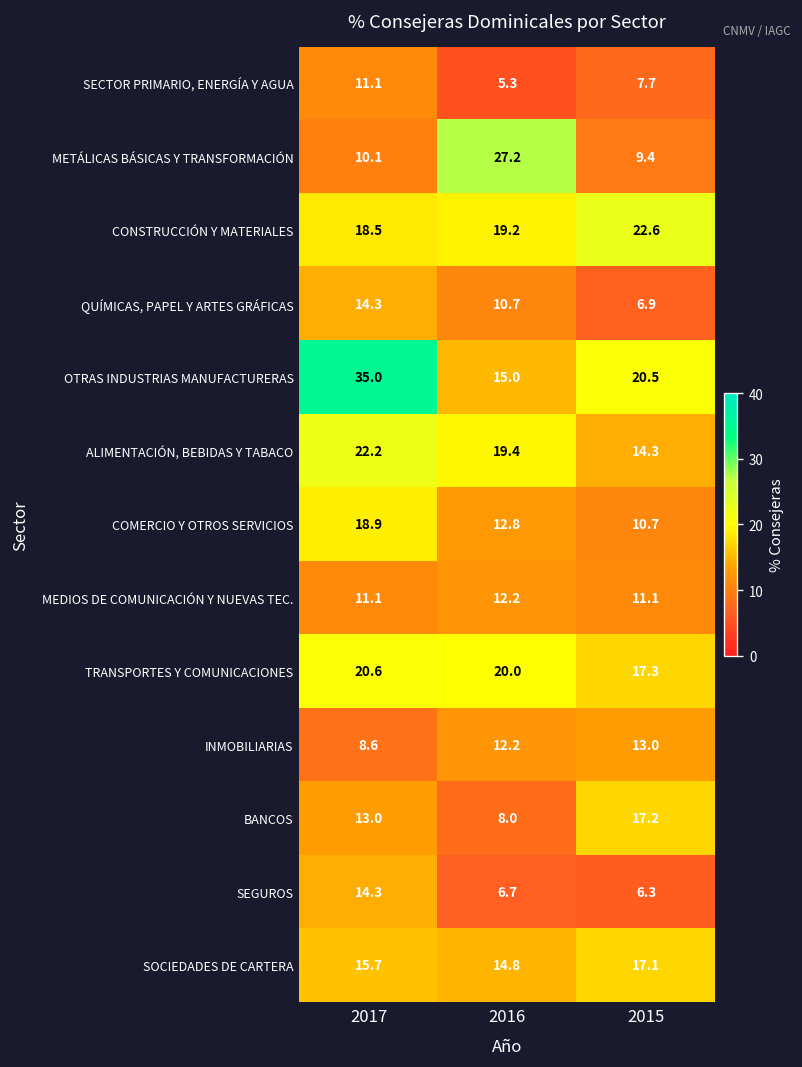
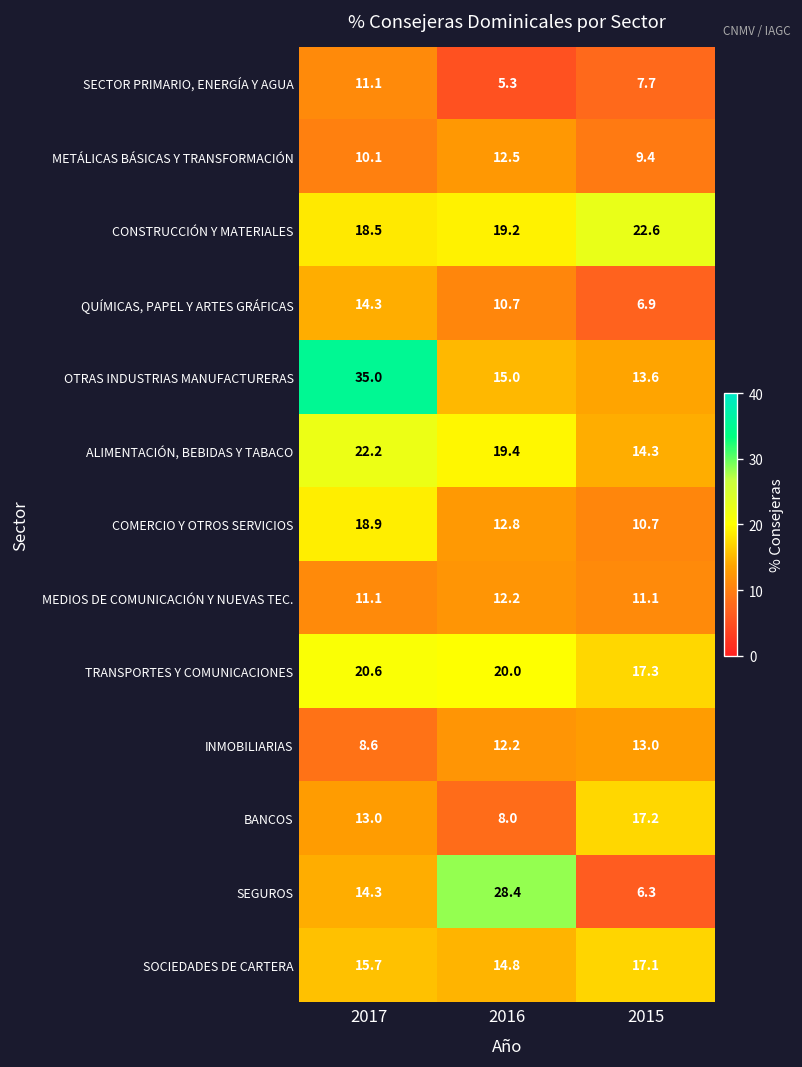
  {
    "SECTOR PRIMARIO, ENERGÍA Y AGUA": {
      "2017": 11.1,
      "2016": 5.3,
      "2015": 7.7
    },
    "METÁLICAS BÁSICAS Y TRANSFORMACIÓN": {
      "2017": 10.1,
-     "2016": 27.2,
+     "2016": 12.5,
      "2015": 9.4
    },
    "CONSTRUCCIÓN Y MATERIALES": {
      "2017": 18.5,
      "2016": 19.2,
      "2015": 22.6
    },
    "QUÍMICAS, PAPEL Y ARTES GRÁFICAS": {
      "2017": 14.3,
      "2016": 10.7,
      "2015": 6.9
    },
    "OTRAS INDUSTRIAS MANUFACTURERAS": {
      "2017": 35.0,
      "2016": 15.0,
-     "2015": 20.5
+     "2015": 13.6
    },
    "ALIMENTACIÓN, BEBIDAS Y TABACO": {
      "2017": 22.2,
      "2016": 19.4,
      "2015": 14.3
    },
    "COMERCIO Y OTROS SERVICIOS": {
      "2017": 18.9,
      "2016": 12.8,
      "2015": 10.7
    },
    "MEDIOS DE COMUNICACIÓN Y NUEVAS TEC.": {
      "2017": 11.1,
      "2016": 12.2,
      "2015": 11.1
    },
    "TRANSPORTES Y COMUNICACIONES": {
      "2017": 20.6,
      "2016": 20.0,
      "2015": 17.3
    },
    "INMOBILIARIAS": {
      "2017": 8.6,
      "2016": 12.2,
      "2015": 13.0
    },
    "BANCOS": {
      "2017": 13.0,
      "2016": 8.0,
      "2015": 17.2
    },
    "SEGUROS": {
      "2017": 14.3,
-     "2016": 6.7,
+     "2016": 28.4,
      "2015": 6.3
    },
    "SOCIEDADES DE CARTERA": {
      "2017": 15.7,
      "2016": 14.8,
      "2015": 17.1
    }
  }
